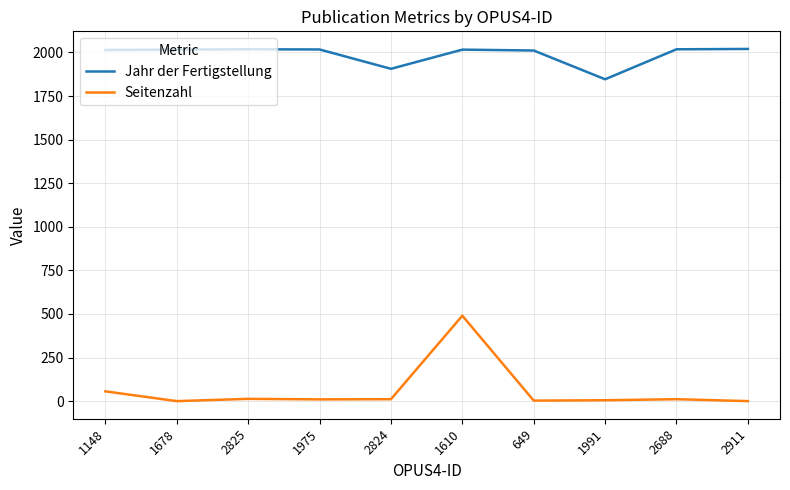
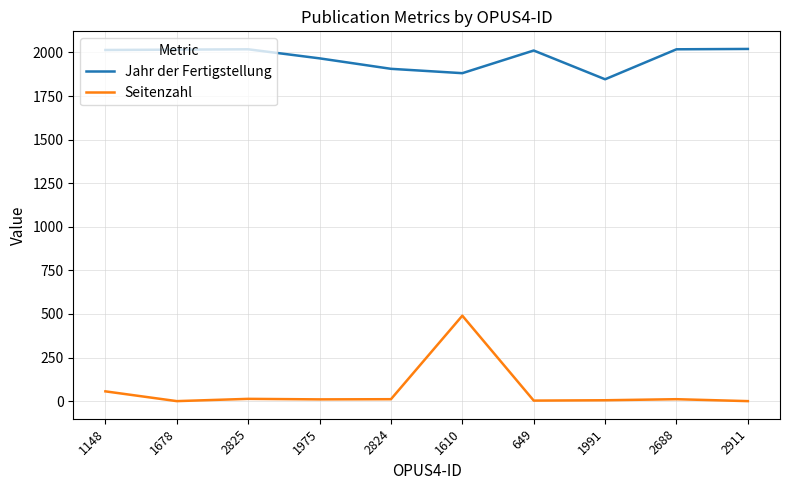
  {
    "Jahr der Fertigstellung": {
-     "1975": 2020,
+     "1975": 1970,
      "2824": 1910,
-     "1610": 2020,
+     "1610": 1880,
      "649": 2010,
      "1991": 1850,
      "2688": 2020,
      "2911": 2020
    },
    "Seitenzahl": {
      "1148": 60,
      "1678": 0,
      "2825": 10,
      "1975": 10,
      "2824": 10,
      "1610": 490,
      "649": 0,
      "1991": 10,
      "2688": 10,
      "2911": 0
    }
  }
